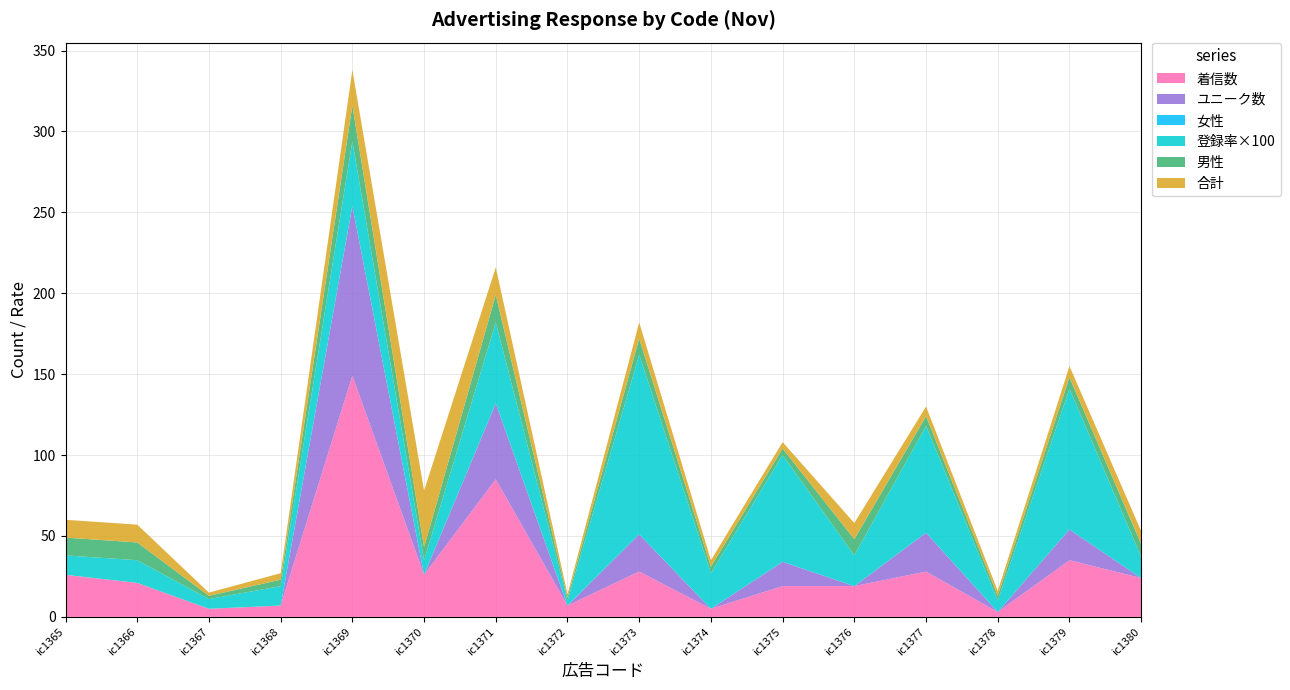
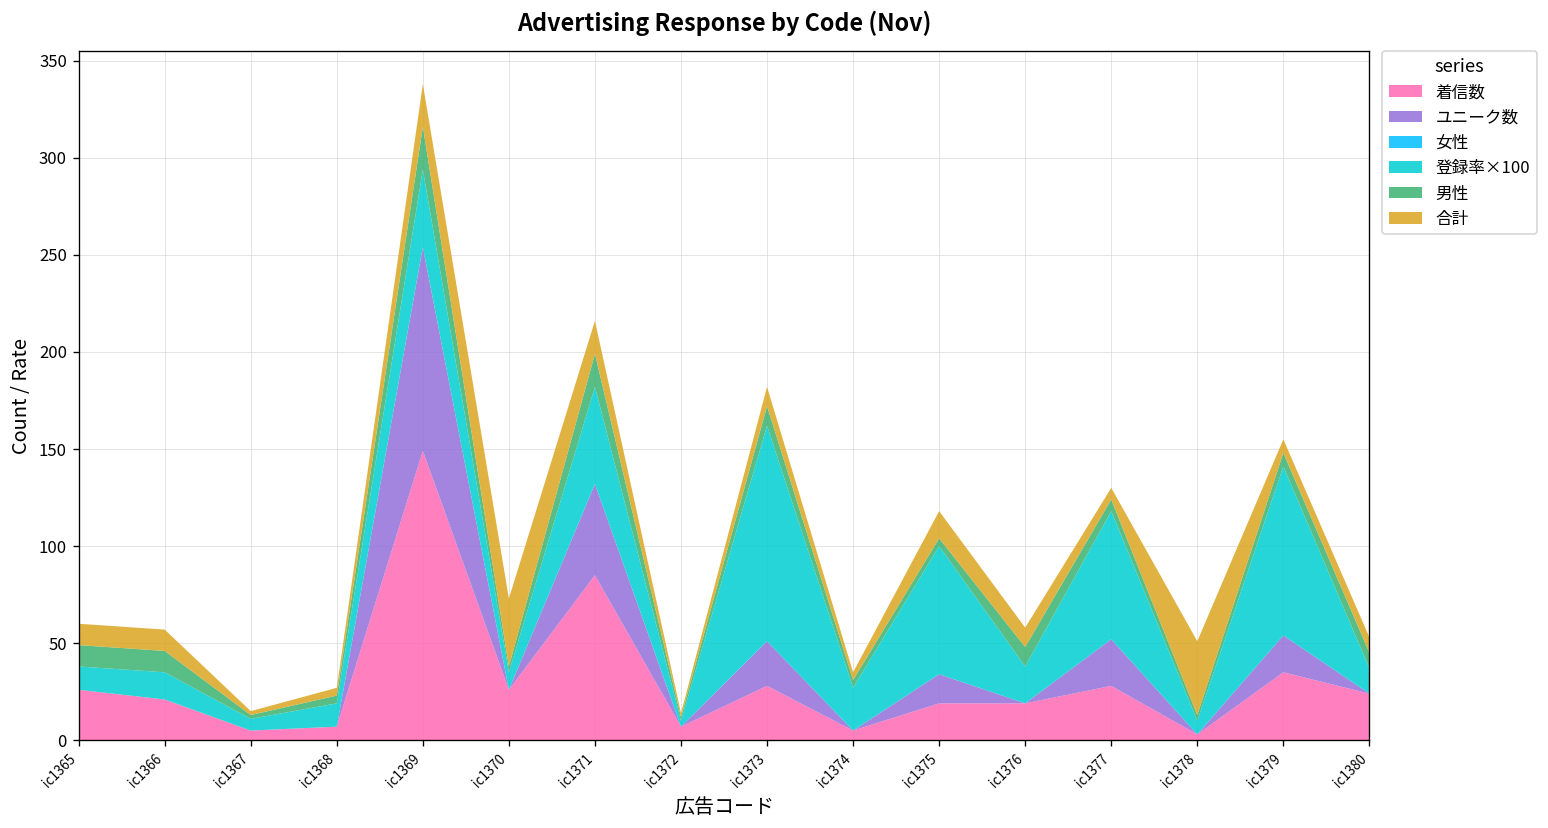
  {
    "着信数": {
      "ic1369": 149,
      "ic1371": 85,
      "ic1373": 28,
      "ic1375": 19,
      "ic1377": 28,
      "ic1379": 35
    },
    "男性": {
      "ic1365": 11,
      "ic1366": 11,
      "ic1367": 2,
      "ic1368": 4,
      "ic1369": 22,
-     "ic1370": 8,
+     "ic1370": 3,
      "ic1371": 17,
      "ic1372": 2,
      "ic1373": 10,
      "ic1374": 4,
      "ic1375": 4,
      "ic1376": 10,
      "ic1377": 6,
      "ic1378": 3,
      "ic1379": 7,
      "ic1380": 8
    },
    "合計": {
      "ic1365": 11,
      "ic1366": 11,
      "ic1367": 2,
      "ic1368": 4,
      "ic1369": 22,
      "ic1370": 35,
      "ic1371": 17,
      "ic1372": 2,
      "ic1373": 10,
      "ic1374": 4,
-     "ic1375": 4,
+     "ic1375": 14,
      "ic1376": 10,
      "ic1377": 6,
-     "ic1378": 3,
+     "ic1378": 38,
      "ic1379": 7,
      "ic1380": 8
    }
  }
